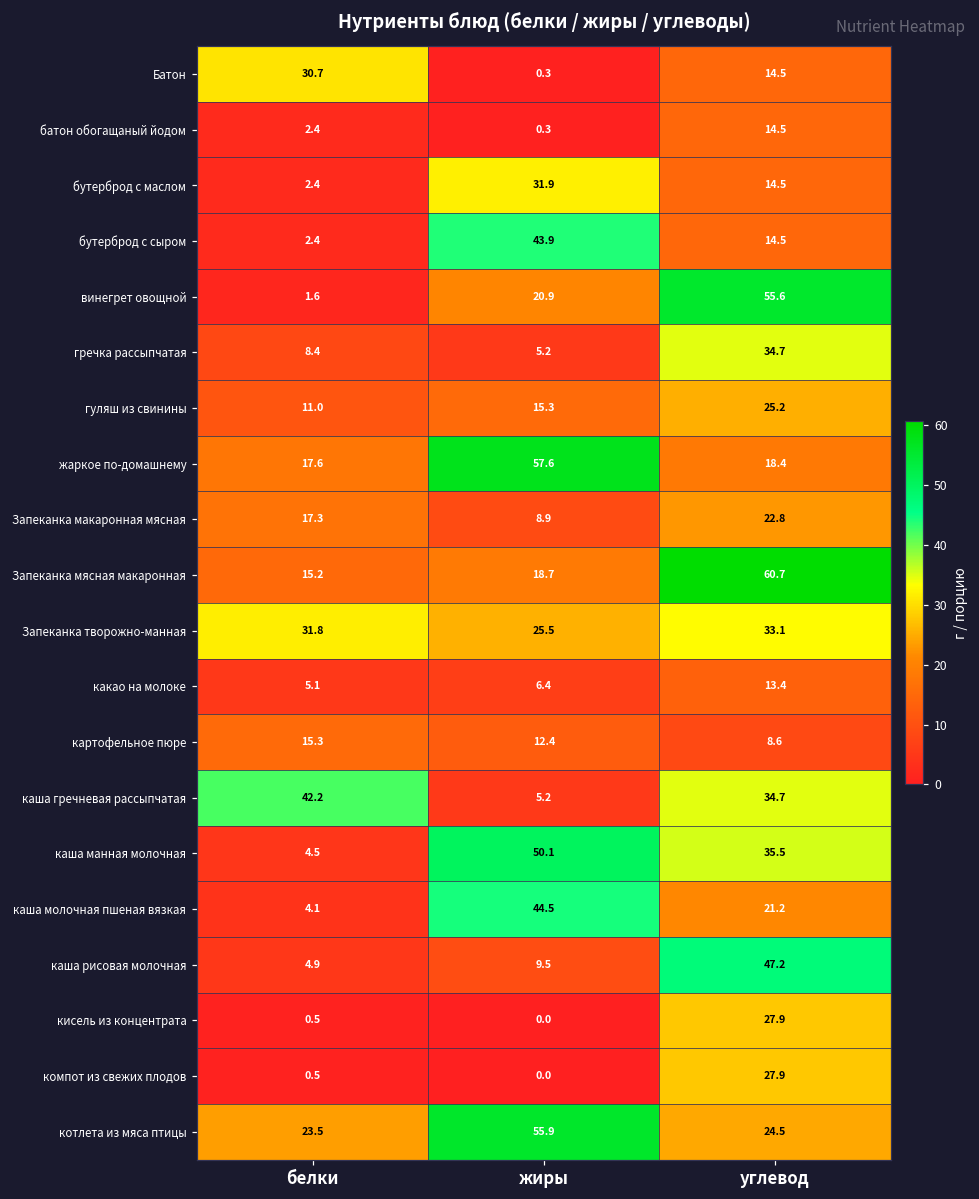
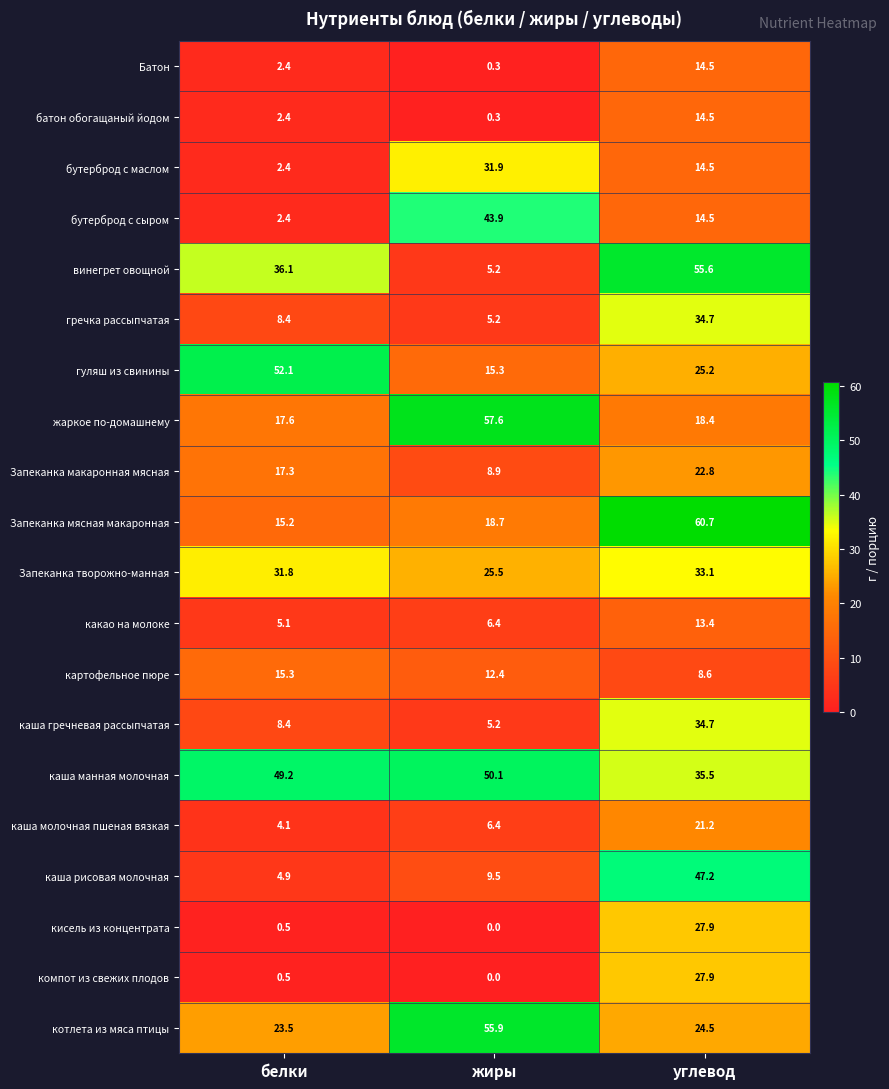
  {
    "Батон": {
-     "белки": 30.7,
+     "белки": 2.4,
      "жиры": 0.3,
      "углевод": 14.5
    },
    "батон обогащаный йодом": {
      "белки": 2.4,
      "жиры": 0.3,
      "углевод": 14.5
    },
    "бутерброд с маслом": {
      "белки": 2.4,
      "жиры": 31.9,
      "углевод": 14.5
    },
    "бутерброд с сыром": {
      "белки": 2.4,
      "жиры": 43.9,
      "углевод": 14.5
    },
    "винегрет овощной": {
-     "белки": 1.6,
-     "жиры": 20.9,
+     "белки": 36.1,
+     "жиры": 5.2,
      "углевод": 55.6
    },
    "гречка рассыпчатая": {
      "белки": 8.4,
      "жиры": 5.2,
      "углевод": 34.7
    },
    "гуляш из свинины": {
-     "белки": 11.0,
+     "белки": 52.1,
      "жиры": 15.3,
      "углевод": 25.2
    },
    "жаркое по-домашнему": {
      "белки": 17.6,
      "жиры": 57.6,
      "углевод": 18.4
    },
    "Запеканка макаронная мясная": {
      "белки": 17.3,
      "жиры": 8.9,
      "углевод": 22.8
    },
    "Запеканка мясная макаронная": {
      "белки": 15.2,
      "жиры": 18.7,
      "углевод": 60.7
    },
    "Запеканка творожно-манная": {
      "белки": 31.8,
      "жиры": 25.5,
      "углевод": 33.1
    },
    "какао на молоке": {
      "белки": 5.1,
      "жиры": 6.4,
      "углевод": 13.4
    },
    "картофельное пюре": {
      "белки": 15.3,
      "жиры": 12.4,
      "углевод": 8.6
    },
    "каша гречневая рассыпчатая": {
-     "белки": 42.2,
+     "белки": 8.4,
      "жиры": 5.2,
      "углевод": 34.7
    },
    "каша манная молочная": {
-     "белки": 4.5,
+     "белки": 49.2,
      "жиры": 50.1,
      "углевод": 35.5
    },
    "каша молочная пшеная вязкая": {
      "белки": 4.1,
-     "жиры": 44.5,
+     "жиры": 6.4,
      "углевод": 21.2
    },
    "каша рисовая молочная": {
      "белки": 4.9,
      "жиры": 9.5,
      "углевод": 47.2
    },
    "кисель из концентрата": {
      "белки": 0.5,
      "жиры": 0.0,
      "углевод": 27.9
    },
    "компот из свежих плодов": {
      "белки": 0.5,
      "жиры": 0.0,
      "углевод": 27.9
    },
    "котлета из мяса птицы": {
      "белки": 23.5,
      "жиры": 55.9,
      "углевод": 24.5
    }
  }
